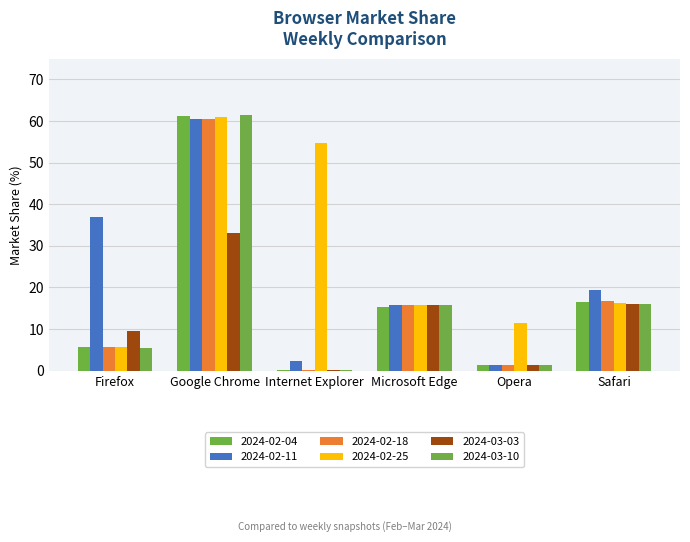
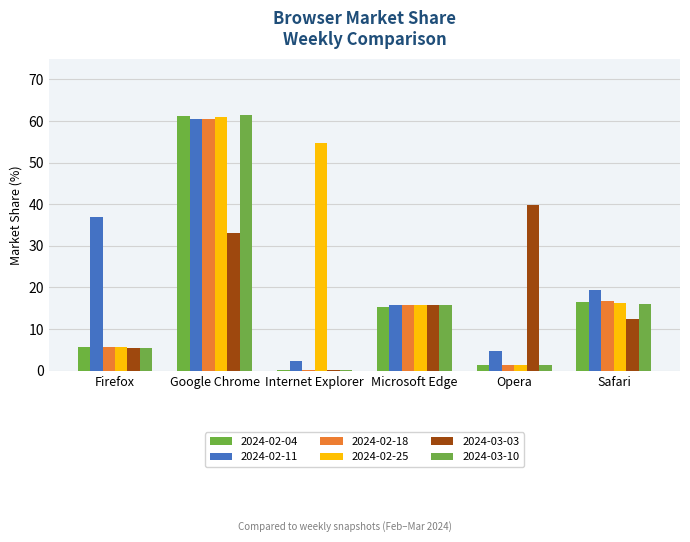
  {
    "2024-02-11": {
      "Firefox": 37,
      "Google Chrome": 61,
      "Internet Explorer": 2,
      "Microsoft Edge": 16,
-     "Opera": 1,
+     "Opera": 5,
      "Safari": 19
    },
    "2024-02-18": {
      "Firefox": 6,
      "Google Chrome": 60,
      "Microsoft Edge": 16,
      "Opera": 1,
      "Safari": 17
    },
    "2024-02-25": {
      "Firefox": 6,
      "Google Chrome": 61,
      "Internet Explorer": 55,
      "Microsoft Edge": 16,
-     "Opera": 12,
+     "Opera": 1,
      "Safari": 16
    },
    "2024-03-03": {
-     "Firefox": 10,
+     "Firefox": 5,
      "Google Chrome": 33,
      "Microsoft Edge": 16,
-     "Opera": 1,
-     "Safari": 16
+     "Opera": 40,
+     "Safari": 12
    }
  }
